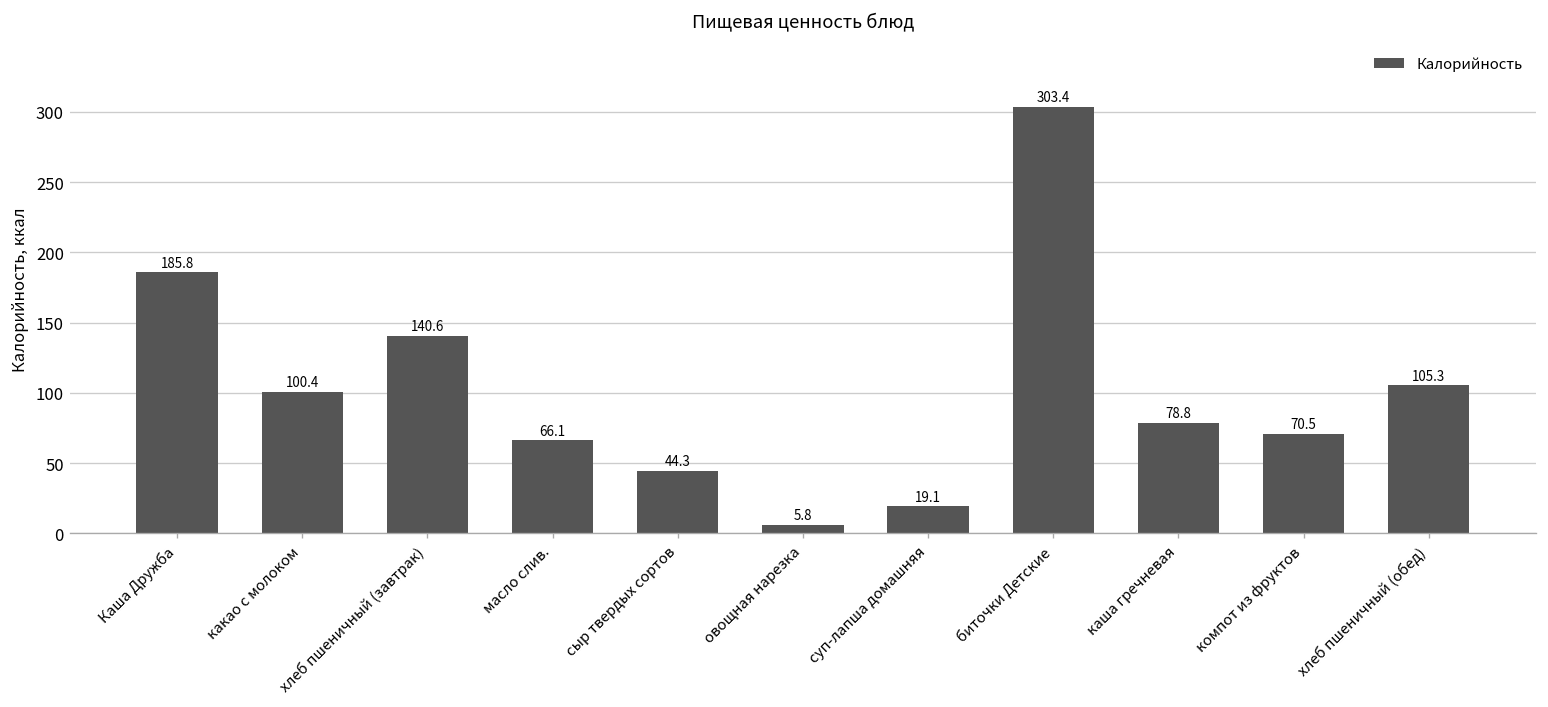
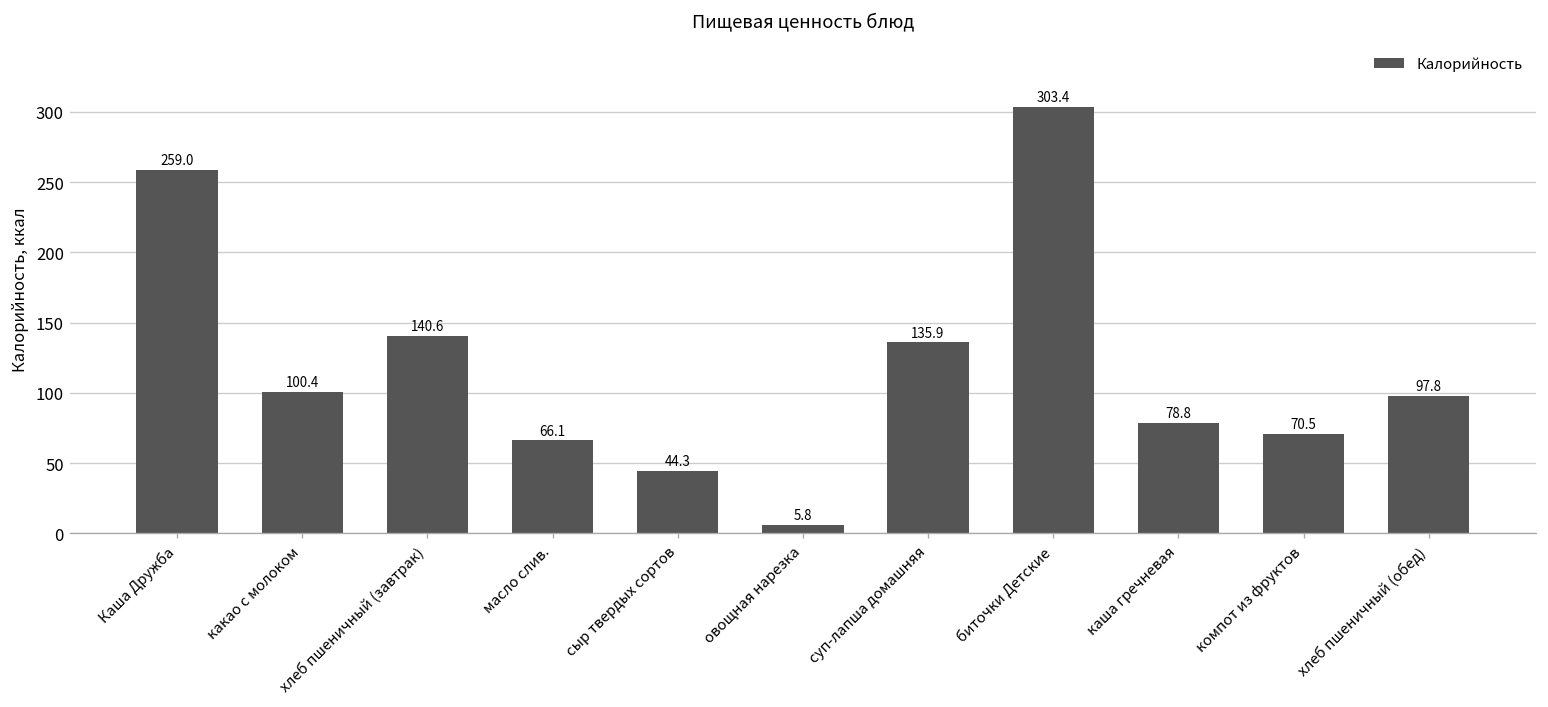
  {
-   "Каша Дружба": 185.8,
+   "Каша Дружба": 259.0,
    "какао с молоком": 100.4,
    "хлеб пшеничный (завтрак)": 140.6,
    "масло слив.": 66.1,
    "сыр твердых сортов": 44.3,
    "овощная нарезка": 5.8,
-   "суп-лапша домашняя": 19.1,
+   "суп-лапша домашняя": 135.9,
    "биточки Детские": 303.4,
    "каша гречневая": 78.8,
    "компот из фруктов": 70.5,
-   "хлеб пшеничный (обед)": 105.3
+   "хлеб пшеничный (обед)": 97.8
  }
